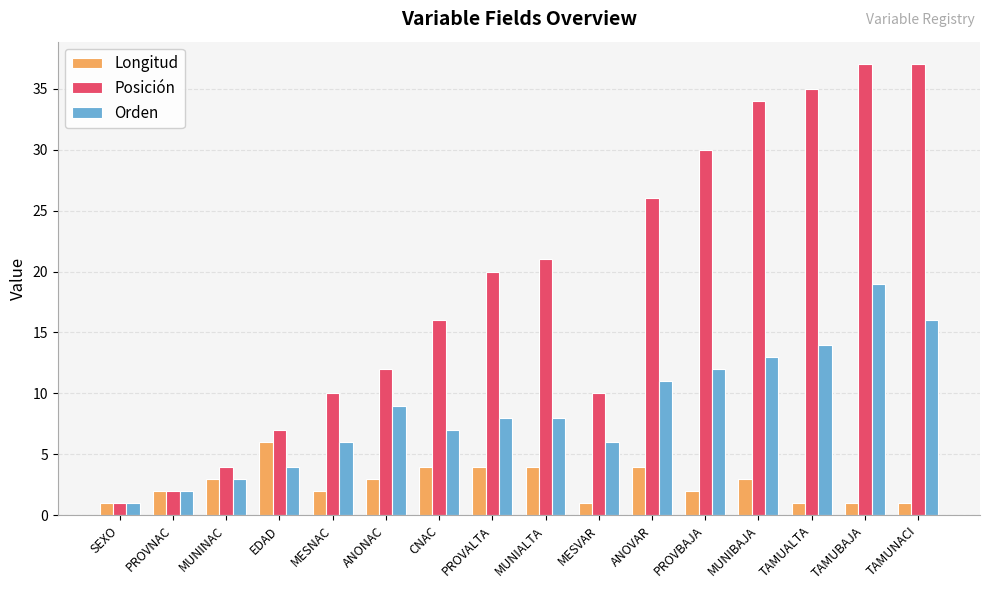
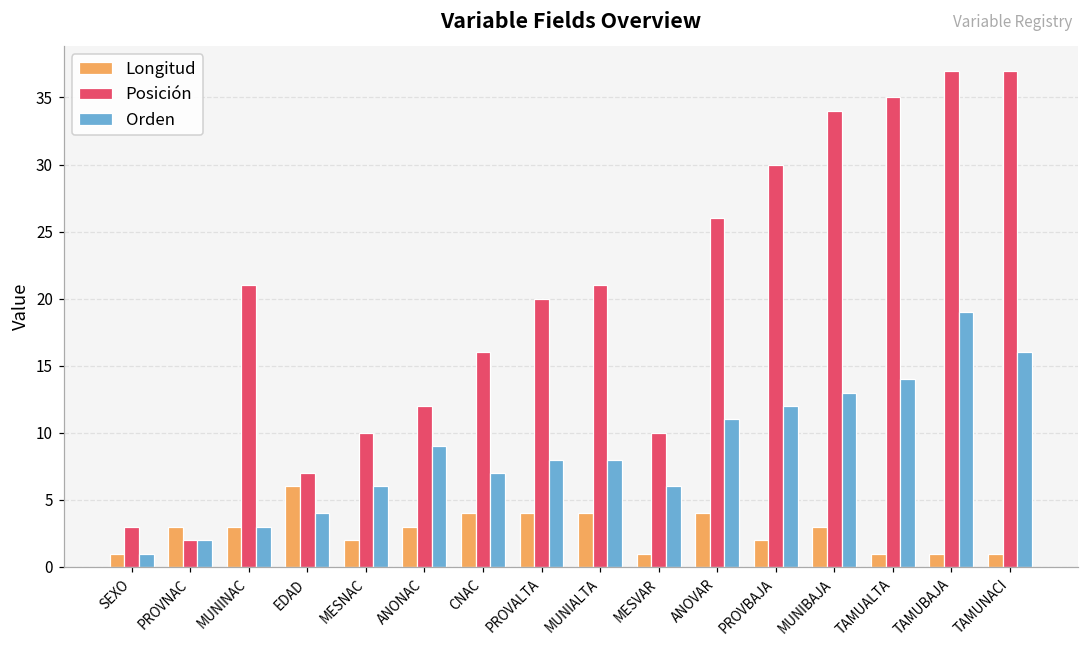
  {
    "Longitud": {
      "SEXO": 1,
-     "PROVNAC": 2,
+     "PROVNAC": 3,
      "MUNINAC": 3,
      "EDAD": 6,
      "MESNAC": 2,
      "ANONAC": 3,
      "CNAC": 4,
      "PROVALTA": 4,
      "MUNIALTA": 4,
      "MESVAR": 1,
      "ANOVAR": 4,
      "PROVBAJA": 2,
      "MUNIBAJA": 3,
      "TAMUALTA": 1,
      "TAMUBAJA": 1,
      "TAMUNACI": 1
    },
    "Posición": {
-     "SEXO": 1,
+     "SEXO": 3,
      "PROVNAC": 2,
-     "MUNINAC": 4,
+     "MUNINAC": 21,
      "EDAD": 7,
      "MESNAC": 10,
      "ANONAC": 12,
      "CNAC": 16,
      "PROVALTA": 20,
      "MUNIALTA": 21,
      "MESVAR": 10,
      "ANOVAR": 26,
      "PROVBAJA": 30,
      "MUNIBAJA": 34,
      "TAMUALTA": 35,
      "TAMUBAJA": 37,
      "TAMUNACI": 37
    },
    "Orden": {
      "SEXO": 1,
      "PROVNAC": 2,
      "MUNINAC": 3,
      "EDAD": 4,
      "MESNAC": 6,
      "ANONAC": 9,
      "CNAC": 7,
      "PROVALTA": 8,
      "MUNIALTA": 8,
      "MESVAR": 6,
      "ANOVAR": 11,
      "PROVBAJA": 12,
      "MUNIBAJA": 13,
      "TAMUALTA": 14,
      "TAMUBAJA": 19,
      "TAMUNACI": 16
    }
  }
